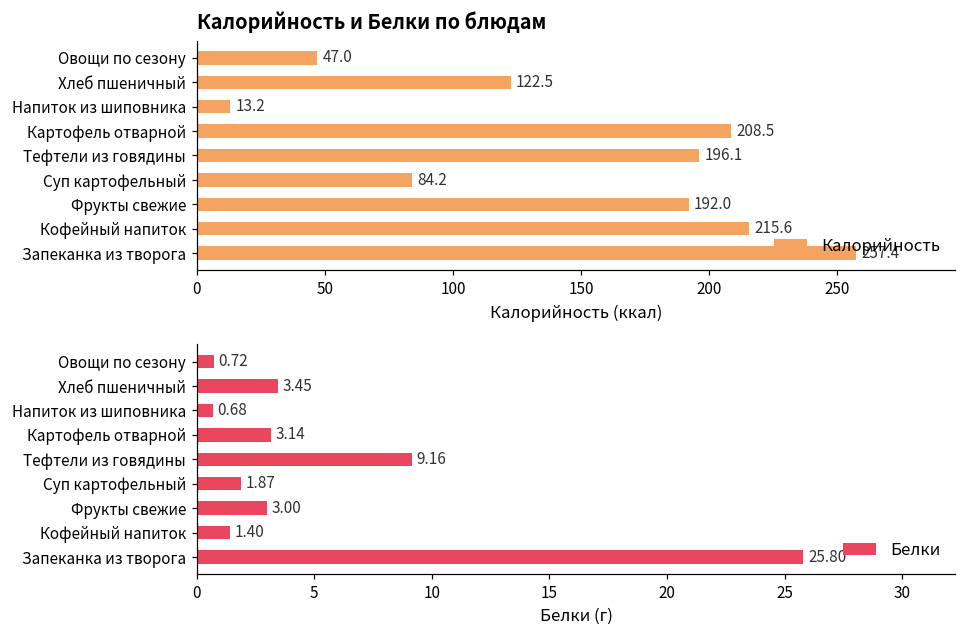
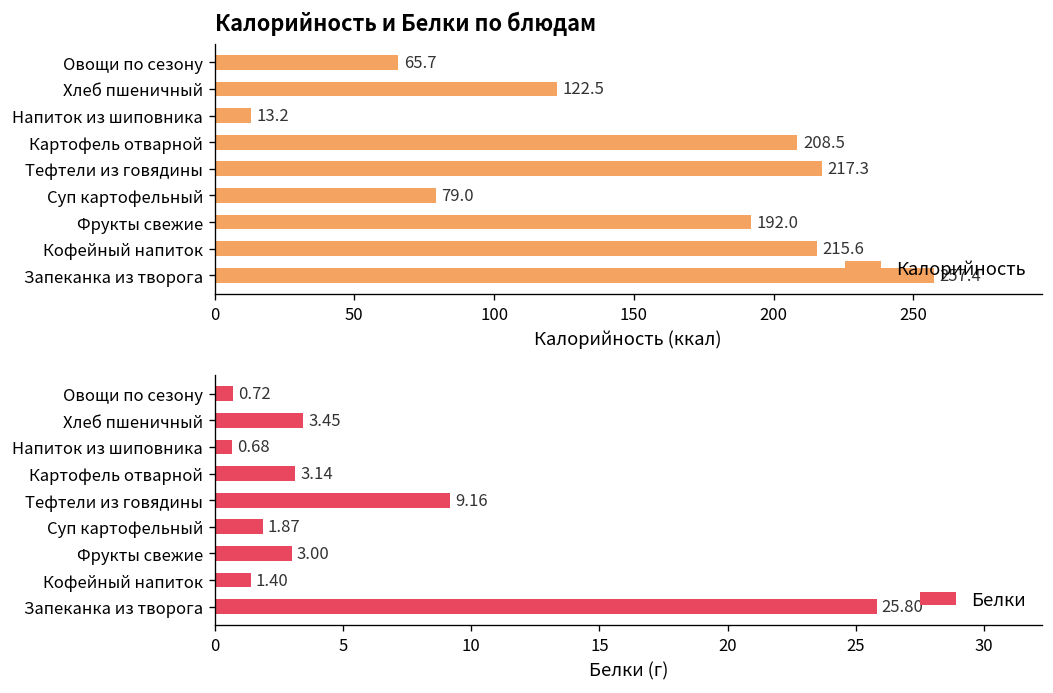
  {
    "Калорийность и Белки по блюдам": {
-     "Овощи по сезону": 47.0,
+     "Овощи по сезону": 65.7,
      "Хлеб пшеничный": 122.5,
      "Напиток из шиповника": 13.2,
      "Картофель отварной": 208.5,
-     "Тефтели из говядины": 196.1,
-     "Суп картофельный": 84.2,
+     "Тефтели из говядины": 217.3,
+     "Суп картофельный": 79.0,
      "Фрукты свежие": 192.0,
      "Кофейный напиток": 215.6,
      "Запеканка из творога": 257.4
    }
  }
